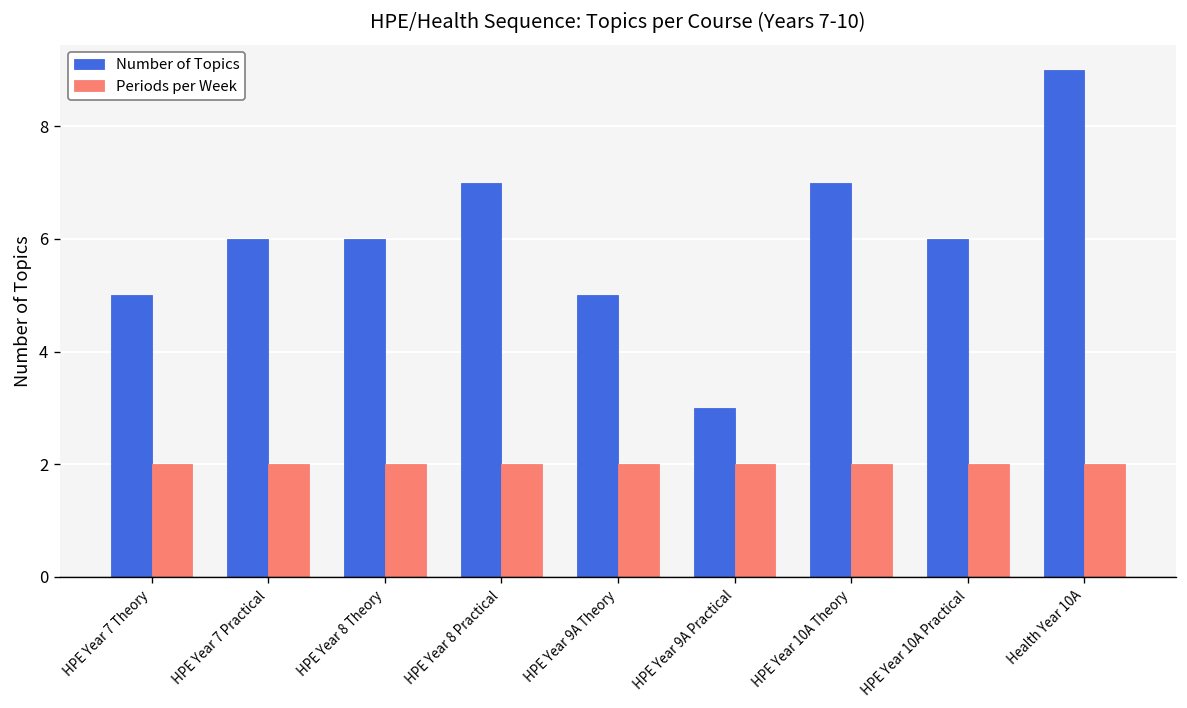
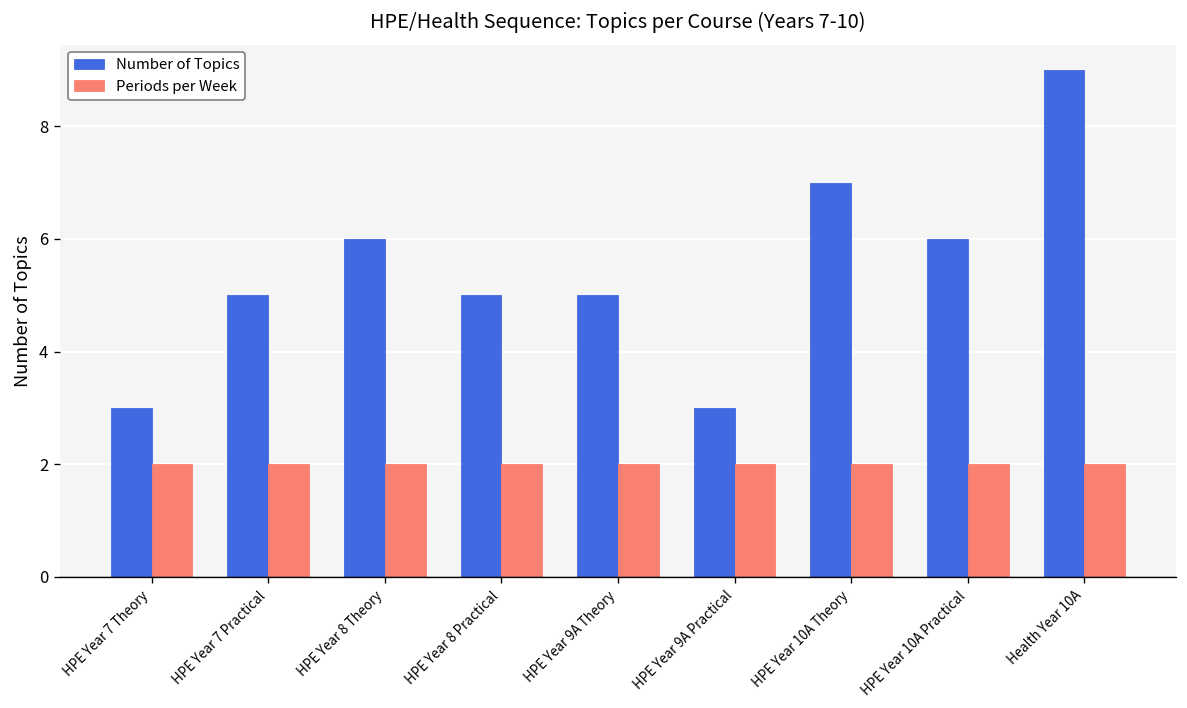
  {
    "Number of Topics": {
-     "HPE Year 7 Theory": 5,
-     "HPE Year 7 Practical": 6,
+     "HPE Year 7 Theory": 3,
+     "HPE Year 7 Practical": 5,
      "HPE Year 8 Theory": 6,
-     "HPE Year 8 Practical": 7,
+     "HPE Year 8 Practical": 5,
      "HPE Year 9A Theory": 5,
      "HPE Year 9A Practical": 3,
      "HPE Year 10A Theory": 7,
      "HPE Year 10A Practical": 6,
      "Health Year 10A": 9
    },
    "Periods per Week": {
      "HPE Year 7 Theory": 2,
      "HPE Year 7 Practical": 2,
      "HPE Year 8 Theory": 2,
      "HPE Year 8 Practical": 2,
      "HPE Year 9A Theory": 2,
      "HPE Year 9A Practical": 2,
      "HPE Year 10A Theory": 2,
      "HPE Year 10A Practical": 2,
      "Health Year 10A": 2
    }
  }
